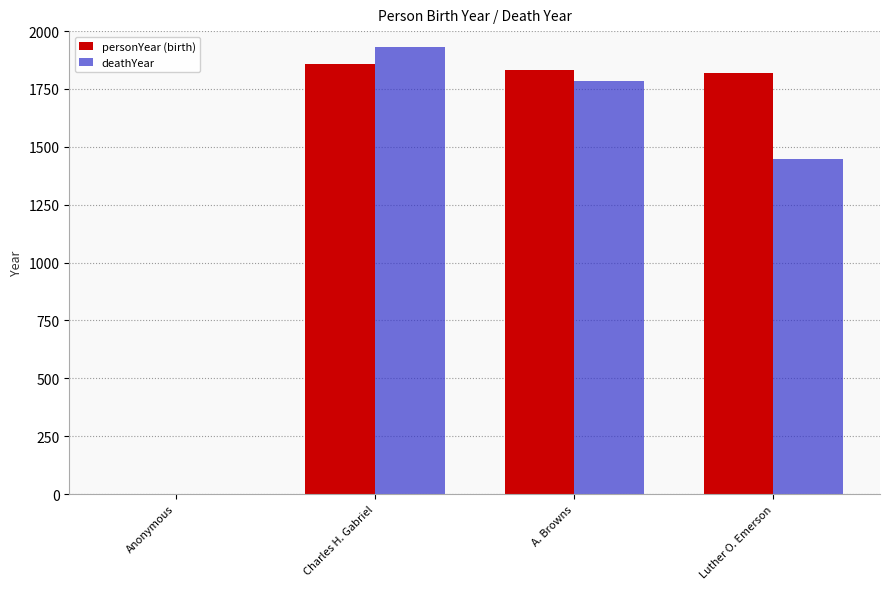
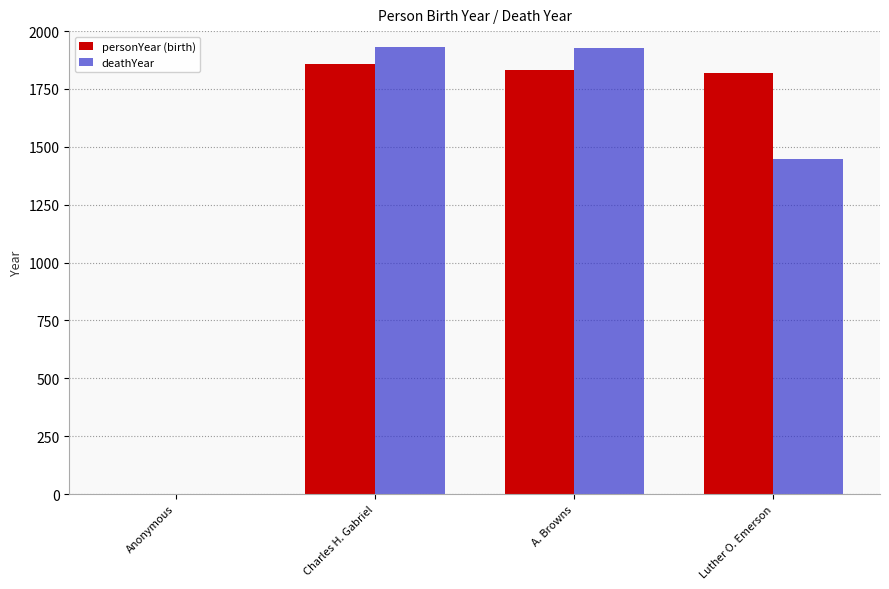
  {
    "deathYear": {
      "Anonymous": 0,
      "Charles H. Gabriel": 1930,
-     "A. Browns": 1790,
+     "A. Browns": 1930,
      "Luther O. Emerson": 1450
    }
  }
